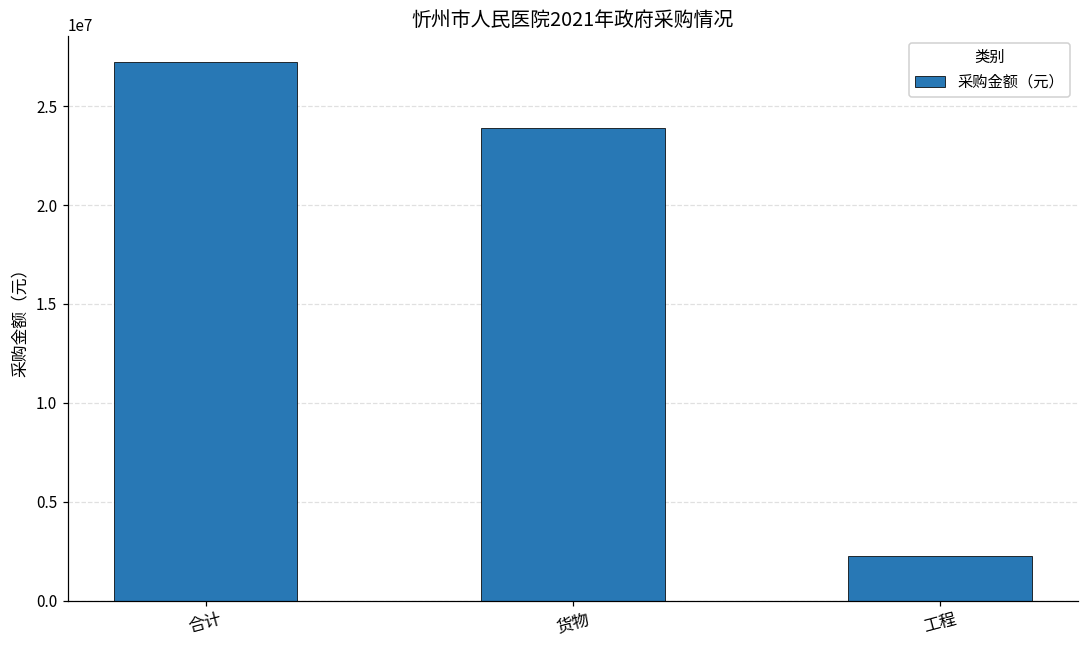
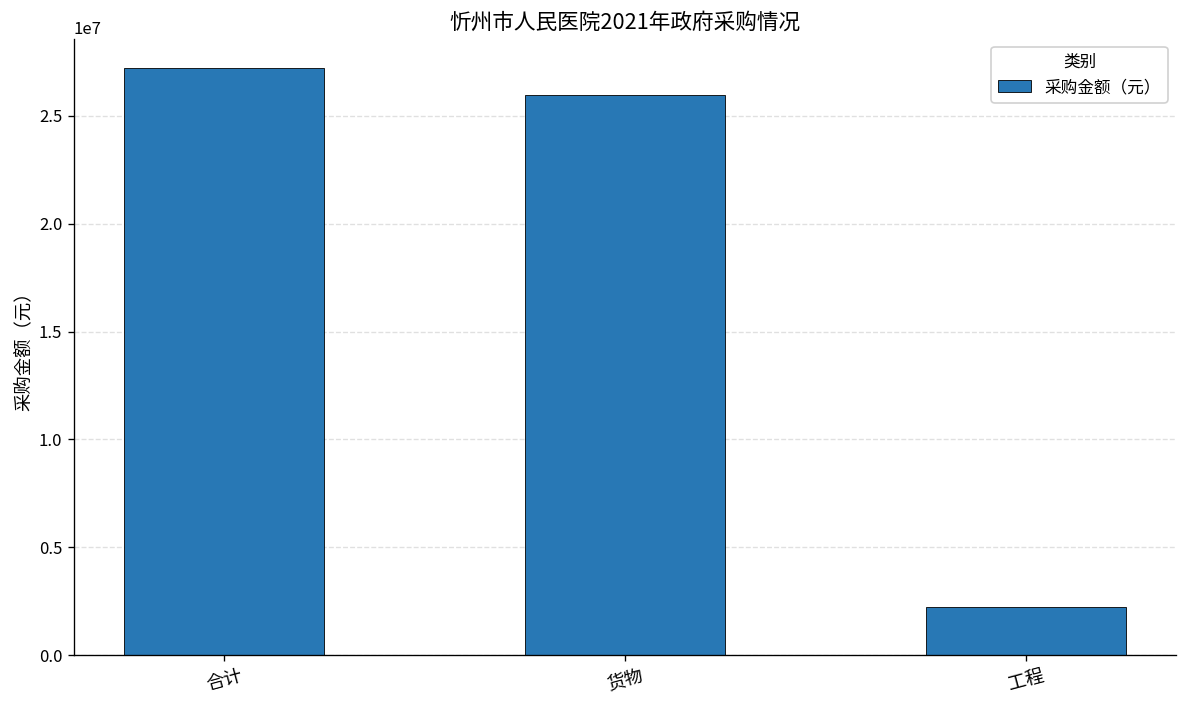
  {
    "合计": 27200000,
-   "货物": 23900000,
+   "货物": 26000000,
    "工程": 2200000
  }
